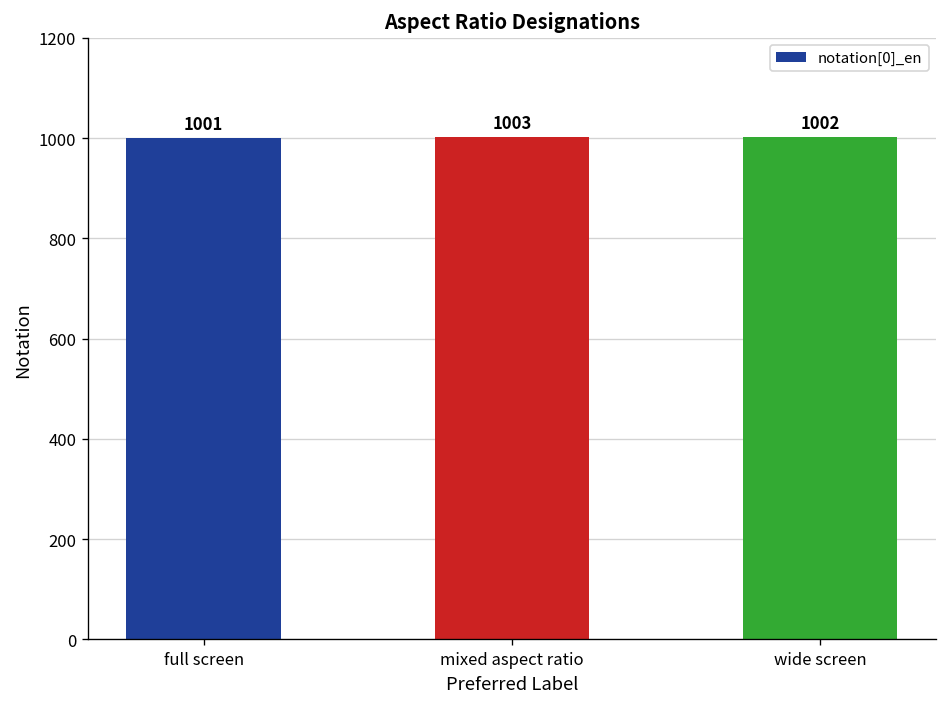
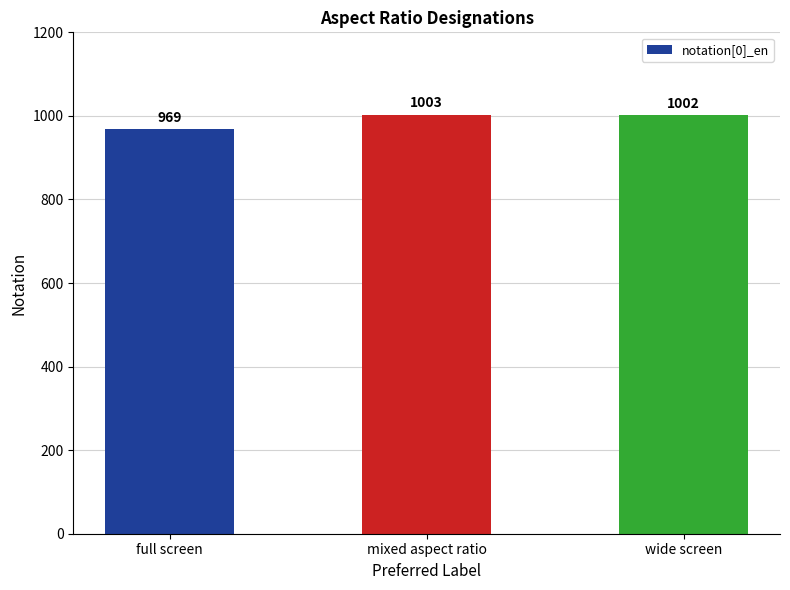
  {
-   "full screen": 1001,
+   "full screen": 969,
    "mixed aspect ratio": 1003,
    "wide screen": 1002
  }
